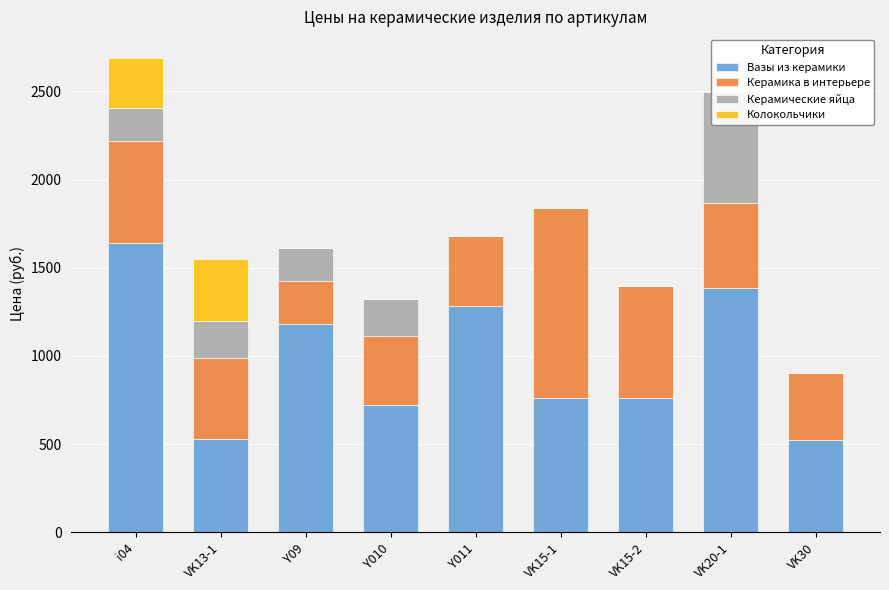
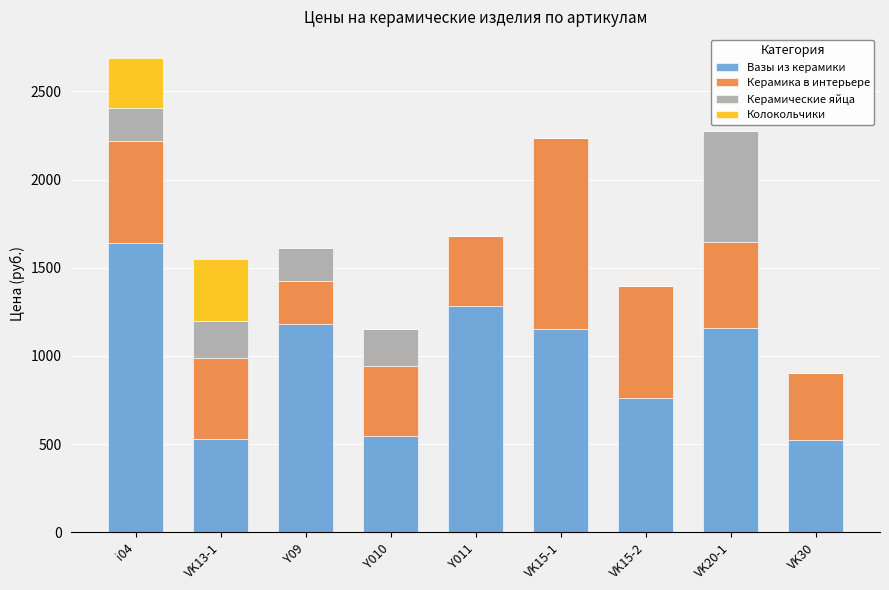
  {
    "Вазы из керамики": {
      "i04": 1640,
      "VK13-1": 530,
      "Y09": 1180,
-     "Y010": 720,
+     "Y010": 550,
      "Y011": 1290,
-     "VK15-1": 760,
+     "VK15-1": 1150,
      "VK15-2": 760,
-     "VK20-1": 1380,
+     "VK20-1": 1160,
      "VK30": 530
    },
    "Керамика в интерьере": {
      "i04": 580,
      "VK13-1": 460,
      "Y09": 250,
      "Y010": 400,
      "Y011": 400,
      "VK15-1": 1080,
      "VK15-2": 640,
      "VK20-1": 490,
      "VK30": 380
    },
    "Керамические яйца": {
      "i04": 190,
      "VK13-1": 210,
      "Y09": 190,
      "Y010": 210,
      "Y011": 0,
      "VK15-1": 0,
      "VK15-2": 0,
      "VK30": 0
    },
    "Колокольчики": {
      "i04": 290,
      "VK13-1": 350,
      "Y09": 0,
      "Y010": 0,
      "Y011": 0,
      "VK15-1": 0,
      "VK15-2": 0,
      "VK30": 0
    }
  }
